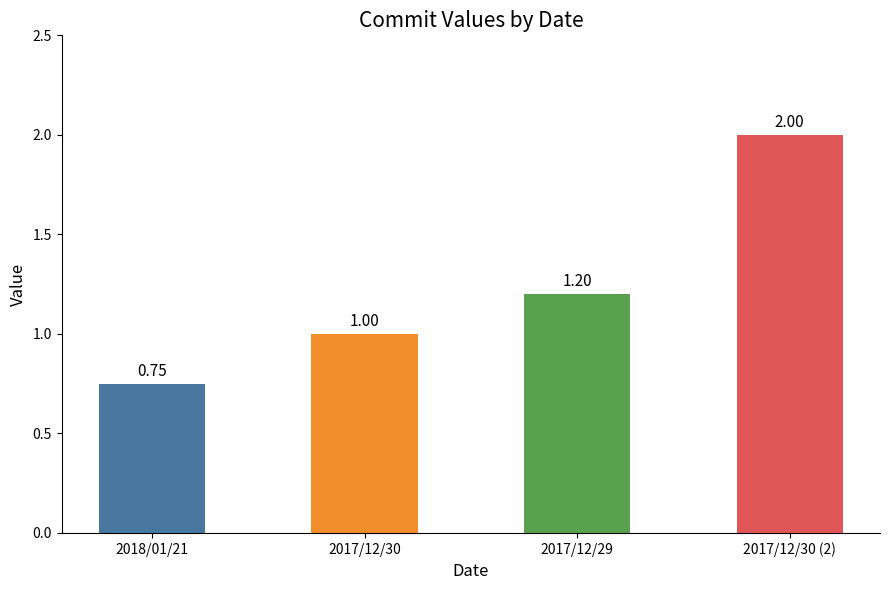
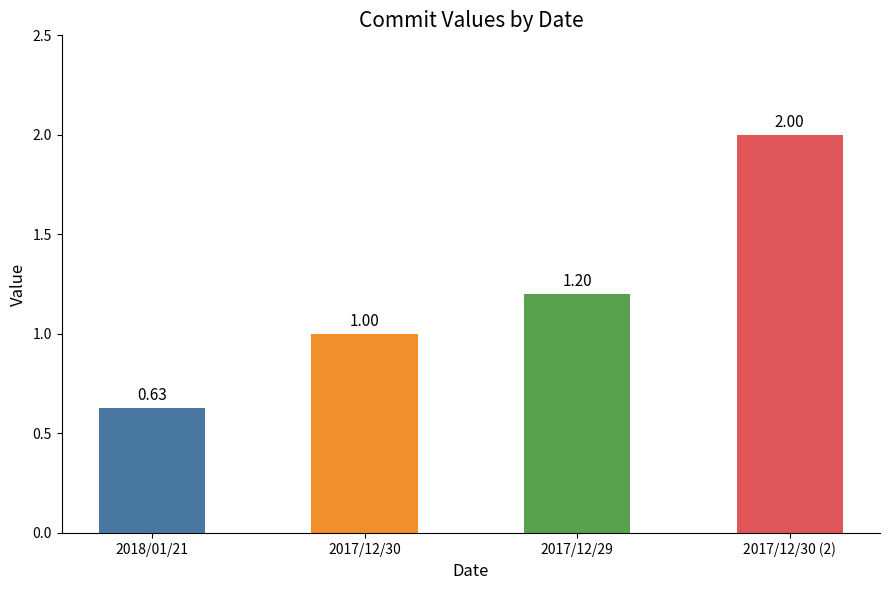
  {
-   "2018/01/21": 0.75,
+   "2018/01/21": 0.63,
    "2017/12/30": 1.00,
    "2017/12/29": 1.20,
    "2017/12/30 (2)": 2.00
  }
